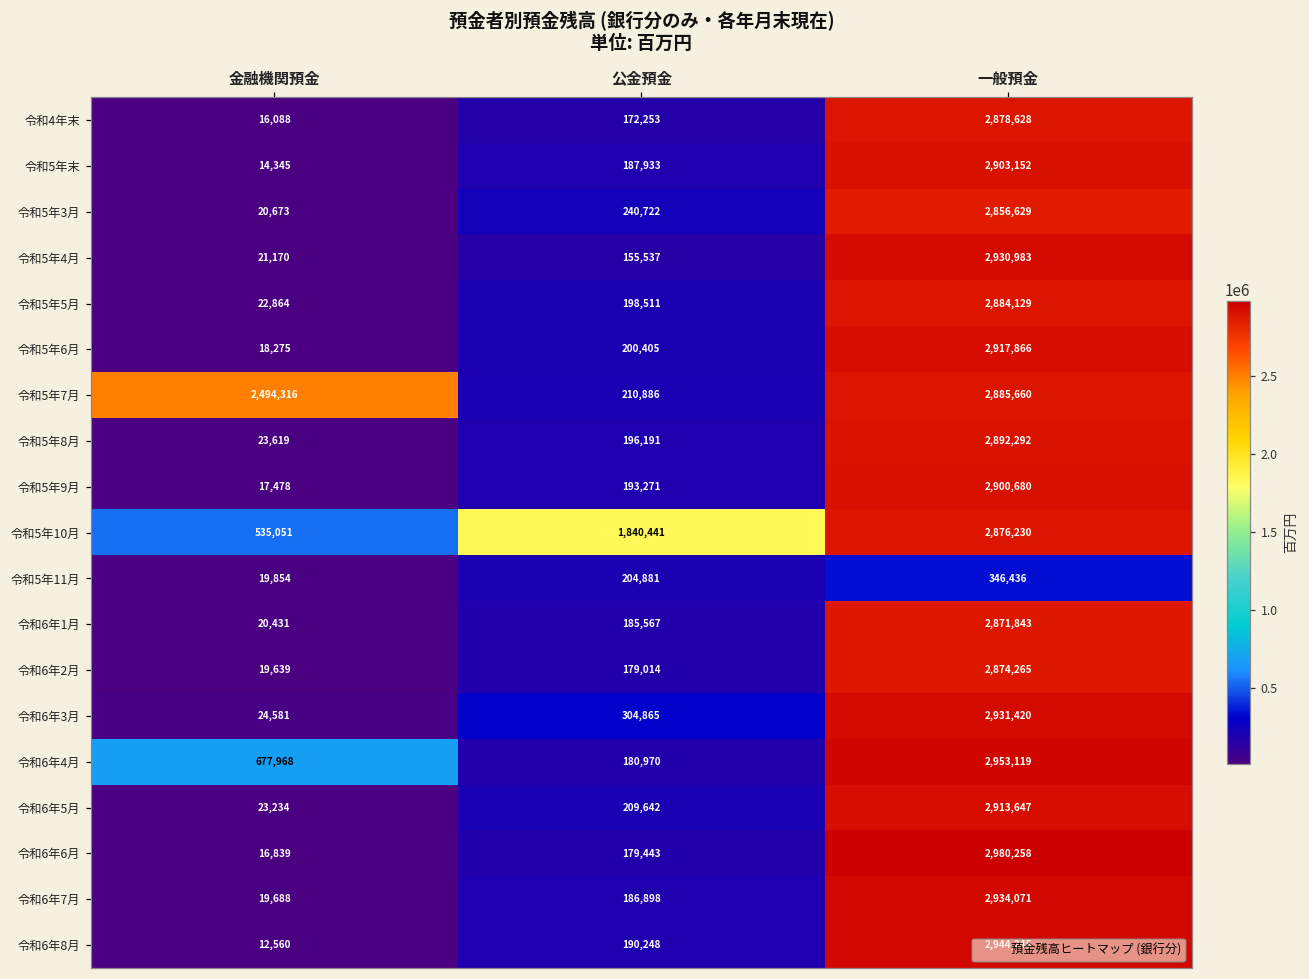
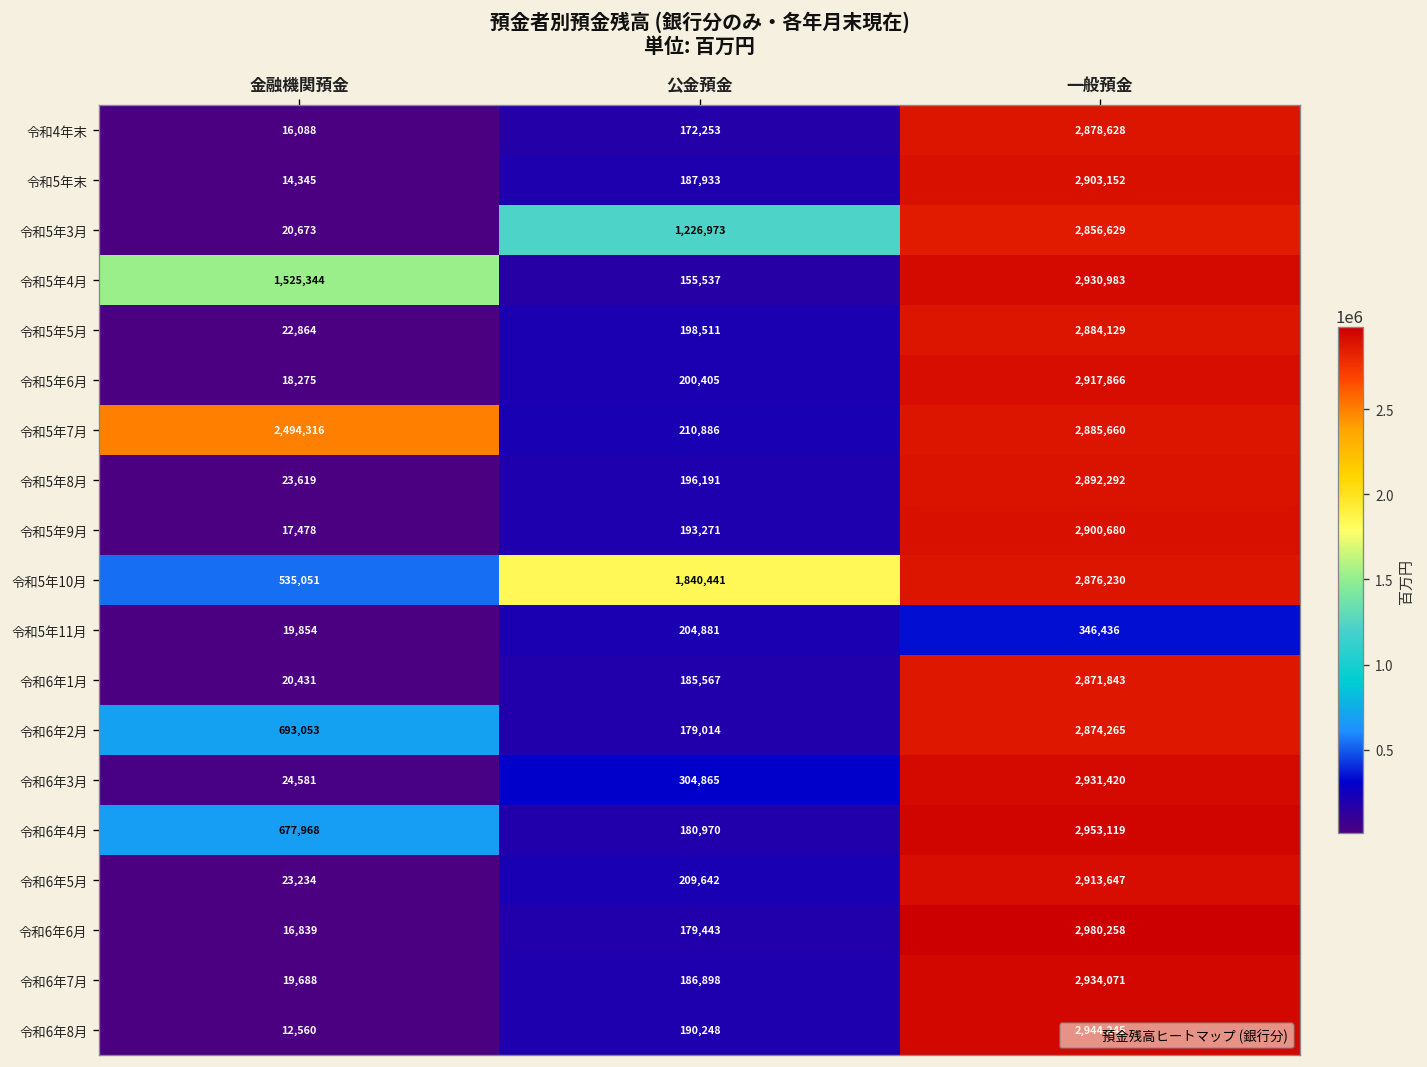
  {
    "令和4年末": {
      "金融機関預金": "16,088",
      "公金預金": "172,253",
      "一般預金": "2,878,628"
    },
    "令和5年末": {
      "金融機関預金": "14,345",
      "公金預金": "187,933",
      "一般預金": "2,903,152"
    },
    "令和5年3月": {
      "金融機関預金": "20,673",
-     "公金預金": "240,722",
+     "公金預金": "1,226,973",
      "一般預金": "2,856,629"
    },
    "令和5年4月": {
-     "金融機関預金": "21,170",
+     "金融機関預金": "1,525,344",
      "公金預金": "155,537",
      "一般預金": "2,930,983"
    },
    "令和5年5月": {
      "金融機関預金": "22,864",
      "公金預金": "198,511",
      "一般預金": "2,884,129"
    },
    "令和5年6月": {
      "金融機関預金": "18,275",
      "公金預金": "200,405",
      "一般預金": "2,917,866"
    },
    "令和5年7月": {
      "金融機関預金": "2,494,316",
      "公金預金": "210,886",
      "一般預金": "2,885,660"
    },
    "令和5年8月": {
      "金融機関預金": "23,619",
      "公金預金": "196,191",
      "一般預金": "2,892,292"
    },
    "令和5年9月": {
      "金融機関預金": "17,478",
      "公金預金": "193,271",
      "一般預金": "2,900,680"
    },
    "令和5年10月": {
      "金融機関預金": "535,051",
      "公金預金": "1,840,441",
      "一般預金": "2,876,230"
    },
    "令和5年11月": {
      "金融機関預金": "19,854",
      "公金預金": "204,881",
      "一般預金": "346,436"
    },
    "令和6年1月": {
      "金融機関預金": "20,431",
      "公金預金": "185,567",
      "一般預金": "2,871,843"
    },
    "令和6年2月": {
-     "金融機関預金": "19,639",
+     "金融機関預金": "693,053",
      "公金預金": "179,014",
      "一般預金": "2,874,265"
    },
    "令和6年3月": {
      "金融機関預金": "24,581",
      "公金預金": "304,865",
      "一般預金": "2,931,420"
    },
    "令和6年4月": {
      "金融機関預金": "677,968",
      "公金預金": "180,970",
      "一般預金": "2,953,119"
    },
    "令和6年5月": {
      "金融機関預金": "23,234",
      "公金預金": "209,642",
      "一般預金": "2,913,647"
    },
    "令和6年6月": {
      "金融機関預金": "16,839",
      "公金預金": "179,443",
      "一般預金": "2,980,258"
    },
    "令和6年7月": {
      "金融機関預金": "19,688",
      "公金預金": "186,898",
      "一般預金": "2,934,071"
    },
    "令和6年8月": {
      "金融機関預金": "12,560",
      "公金預金": "190,248"
    }
  }
